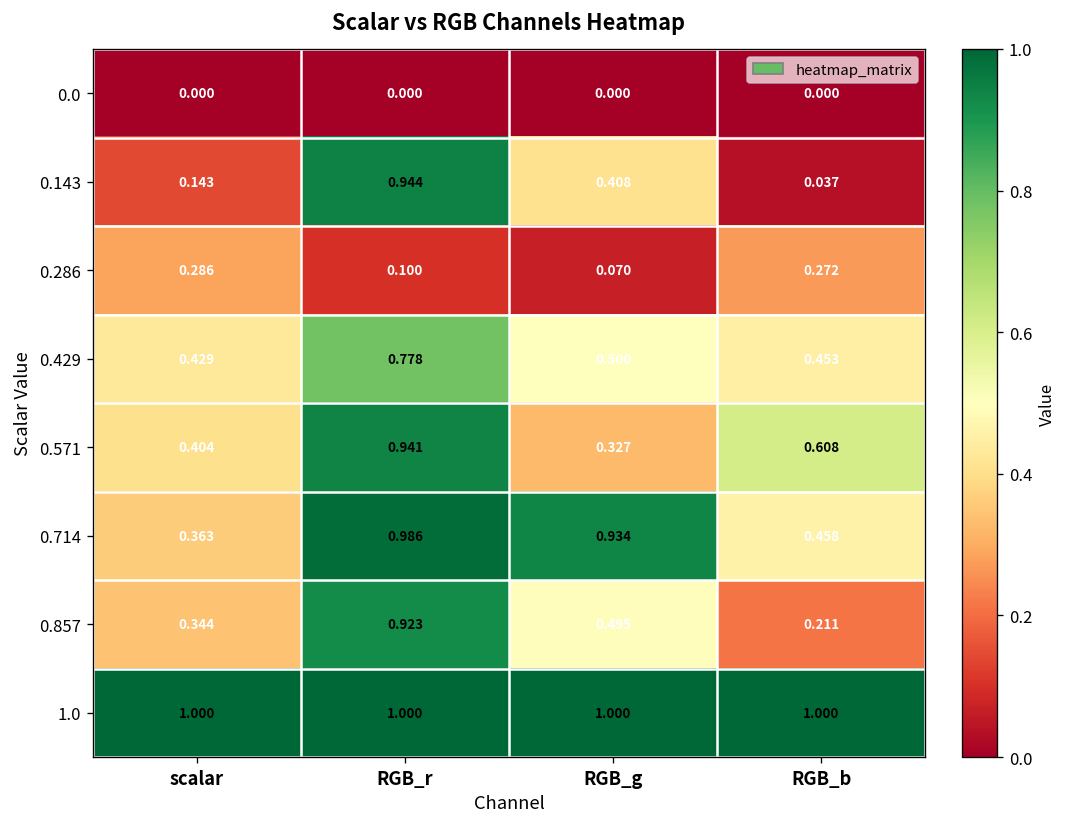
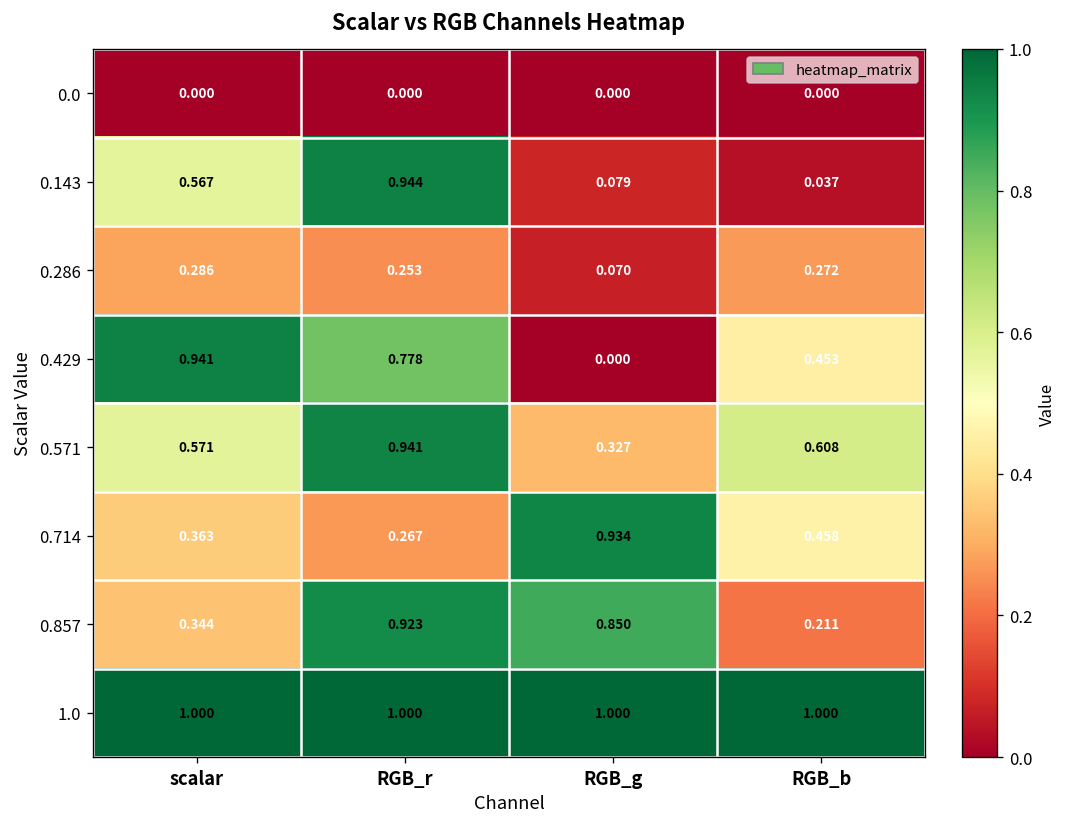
  {
    "0.0": {
      "scalar": 0.000,
      "RGB_r": 0.000,
      "RGB_g": 0.000,
      "RGB_b": 0.000
    },
    "0.143": {
-     "scalar": 0.143,
+     "scalar": 0.567,
      "RGB_r": 0.944,
-     "RGB_g": 0.408,
+     "RGB_g": 0.079,
      "RGB_b": 0.037
    },
    "0.286": {
      "scalar": 0.286,
-     "RGB_r": 0.100,
+     "RGB_r": 0.253,
      "RGB_g": 0.070,
      "RGB_b": 0.272
    },
    "0.429": {
-     "scalar": 0.429,
+     "scalar": 0.941,
      "RGB_r": 0.778,
-     "RGB_g": 0.500,
+     "RGB_g": 0.000,
      "RGB_b": 0.453
    },
    "0.571": {
-     "scalar": 0.404,
+     "scalar": 0.571,
      "RGB_r": 0.941,
      "RGB_g": 0.327,
      "RGB_b": 0.608
    },
    "0.714": {
      "scalar": 0.363,
-     "RGB_r": 0.986,
+     "RGB_r": 0.267,
      "RGB_g": 0.934,
      "RGB_b": 0.458
    },
    "0.857": {
      "scalar": 0.344,
      "RGB_r": 0.923,
-     "RGB_g": 0.495,
+     "RGB_g": 0.850,
      "RGB_b": 0.211
    },
    "1.0": {
      "scalar": 1.000,
      "RGB_r": 1.000,
      "RGB_g": 1.000,
      "RGB_b": 1.000
    }
  }
